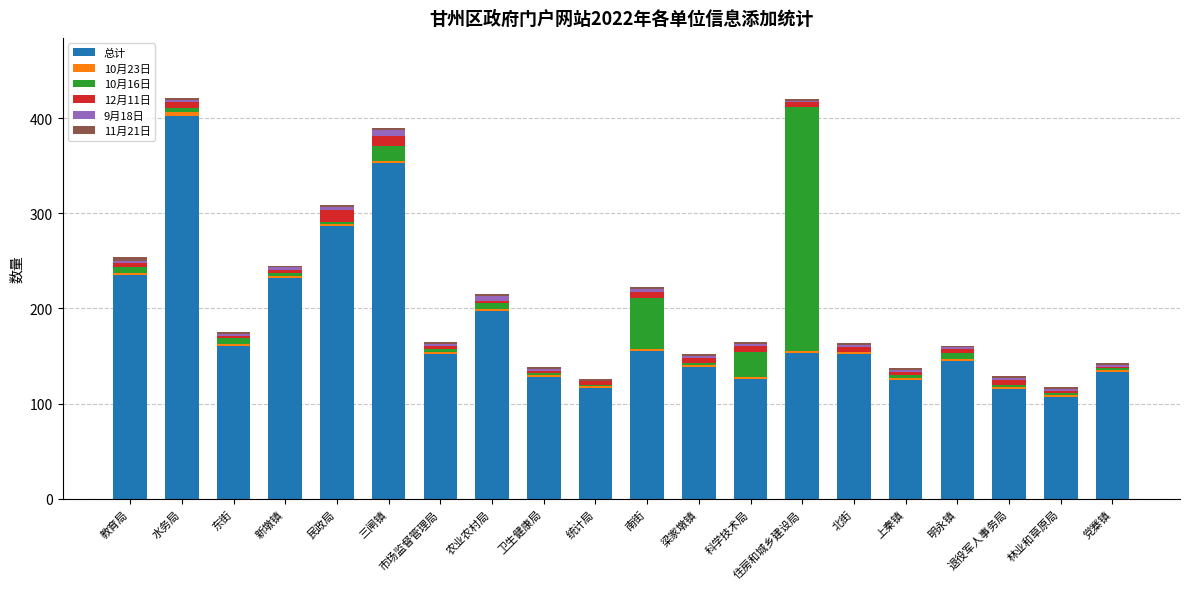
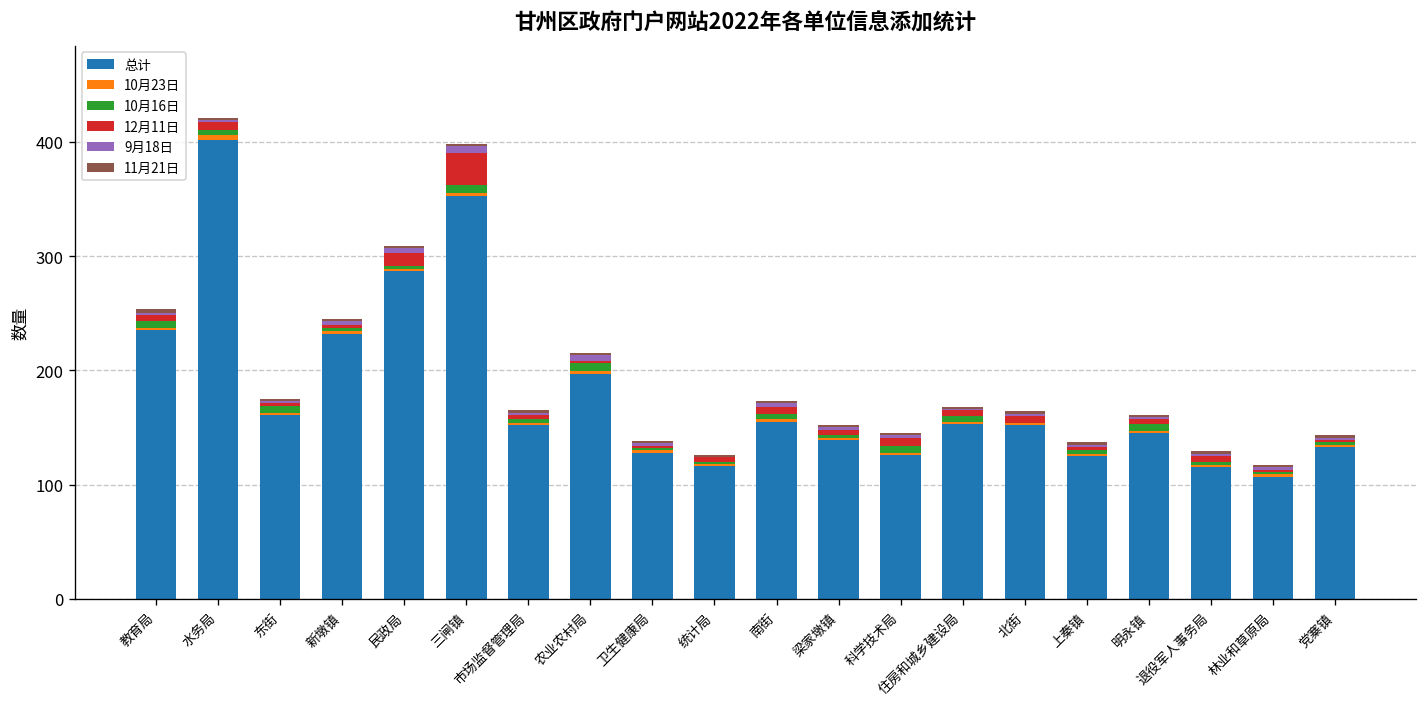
  {
    "总计": {
      "教育局": 240,
      "水务局": 400,
      "东街": 160,
      "新墩镇": 230,
      "民政局": 290,
      "三闸镇": 350,
      "市场监督管理局": 150,
      "农业农村局": 200,
      "卫生健康局": 130,
      "统计局": 120,
      "南街": 160,
      "梁家墩镇": 140,
      "科学技术局": 130,
      "住房和城乡建设局": 150,
      "北街": 150,
      "上秦镇": 130,
      "明永镇": 150,
      "退役军人事务局": 120,
      "林业和草原局": 110,
      "党寨镇": 130
    },
    "10月23日": {
      "水务局": 0
    },
    "10月16日": {
      "教育局": 10,
      "水务局": 0,
      "东街": 10,
      "新墩镇": 0,
-     "三闸镇": 20,
+     "三闸镇": 10,
      "市场监督管理局": 0,
      "农业农村局": 10,
-     "南街": 50,
-     "科学技术局": 30,
-     "住房和城乡建设局": 260,
+     "南街": 10,
+     "科学技术局": 10,
+     "住房和城乡建设局": 10,
      "北街": 0,
      "上秦镇": 0,
      "明永镇": 10,
      "退役军人事务局": 0
    },
    "12月11日": {
      "教育局": 10,
      "水务局": 10,
      "新墩镇": 0,
      "民政局": 10,
-     "三闸镇": 10,
+     "三闸镇": 30,
      "市场监督管理局": 0,
      "统计局": 0,
      "南街": 10,
      "梁家墩镇": 10,
      "科学技术局": 10,
      "住房和城乡建设局": 10,
      "北街": 10,
      "上秦镇": 0,
      "明永镇": 0,
      "退役军人事务局": 10
    },
    "9月18日": {
      "新墩镇": 0,
      "民政局": 0,
      "三闸镇": 10,
      "农业农村局": 10,
      "统计局": 0,
      "南街": 0
    },
    "11月21日": {
      "教育局": 0
    }
  }
